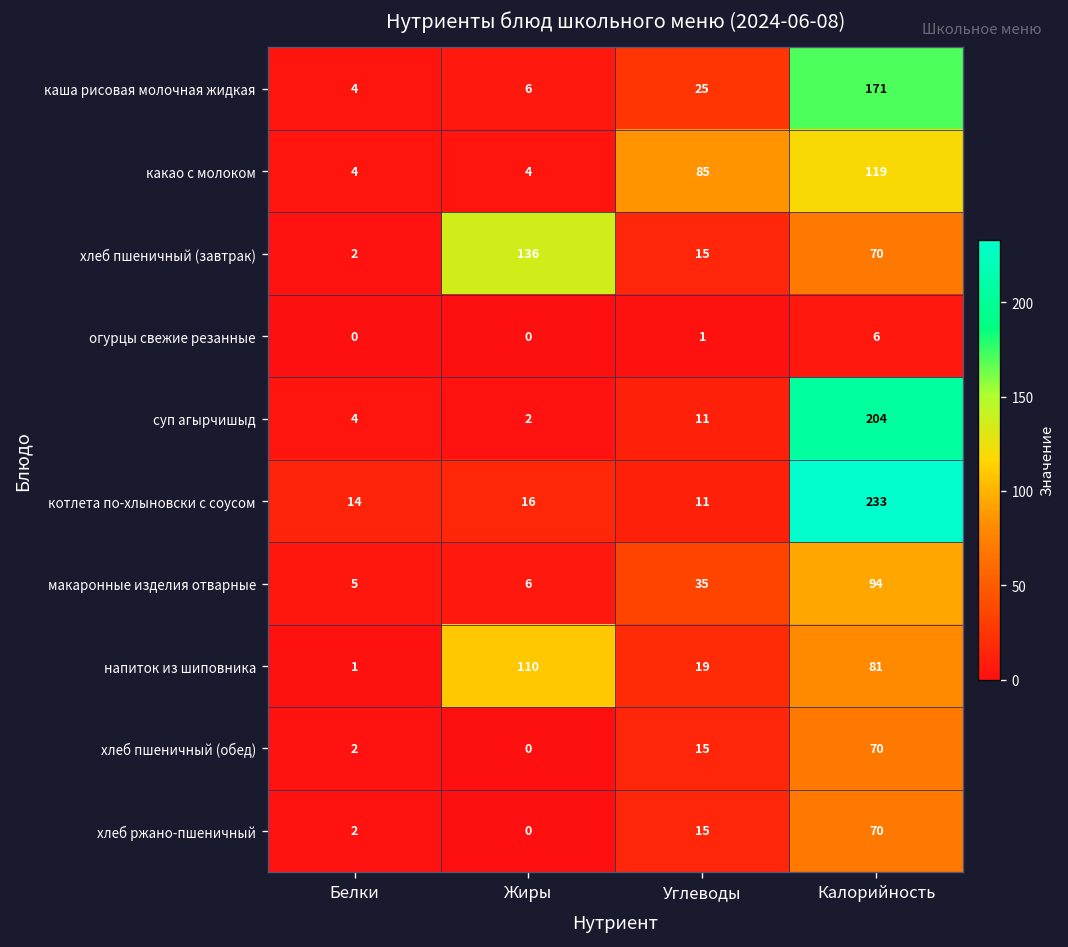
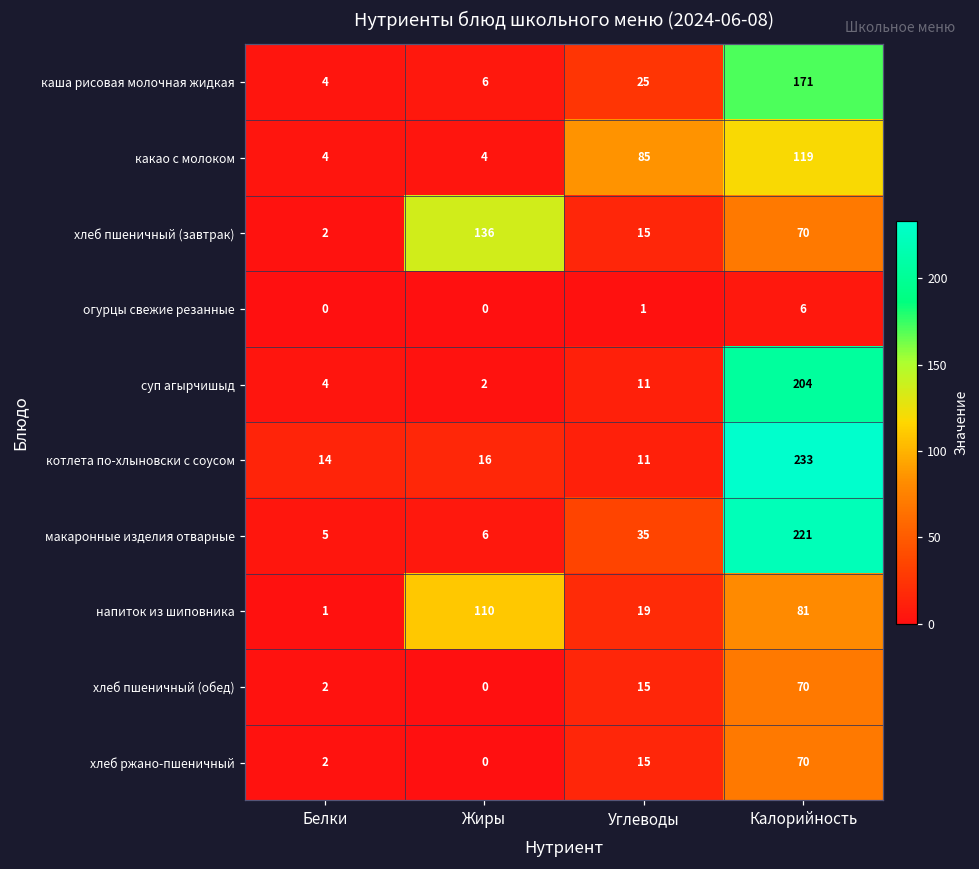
  {
    "каша рисовая молочная жидкая": {
      "Белки": 4,
      "Жиры": 6,
      "Углеводы": 25,
      "Калорийность": 171
    },
    "какао с молоком": {
      "Белки": 4,
      "Жиры": 4,
      "Углеводы": 85,
      "Калорийность": 119
    },
    "хлеб пшеничный (завтрак)": {
      "Белки": 2,
      "Жиры": 136,
      "Углеводы": 15,
      "Калорийность": 70
    },
    "огурцы свежие резанные": {
      "Белки": 0,
      "Жиры": 0,
      "Углеводы": 1,
      "Калорийность": 6
    },
    "суп агырчишыд": {
      "Белки": 4,
      "Жиры": 2,
      "Углеводы": 11,
      "Калорийность": 204
    },
    "котлета по-хлыновски с соусом": {
      "Белки": 14,
      "Жиры": 16,
      "Углеводы": 11,
      "Калорийность": 233
    },
    "макаронные изделия отварные": {
      "Белки": 5,
      "Жиры": 6,
      "Углеводы": 35,
-     "Калорийность": 94
+     "Калорийность": 221
    },
    "напиток из шиповника": {
      "Белки": 1,
      "Жиры": 110,
      "Углеводы": 19,
      "Калорийность": 81
    },
    "хлеб пшеничный (обед)": {
      "Белки": 2,
      "Жиры": 0,
      "Углеводы": 15,
      "Калорийность": 70
    },
    "хлеб ржано-пшеничный": {
      "Белки": 2,
      "Жиры": 0,
      "Углеводы": 15,
      "Калорийность": 70
    }
  }
